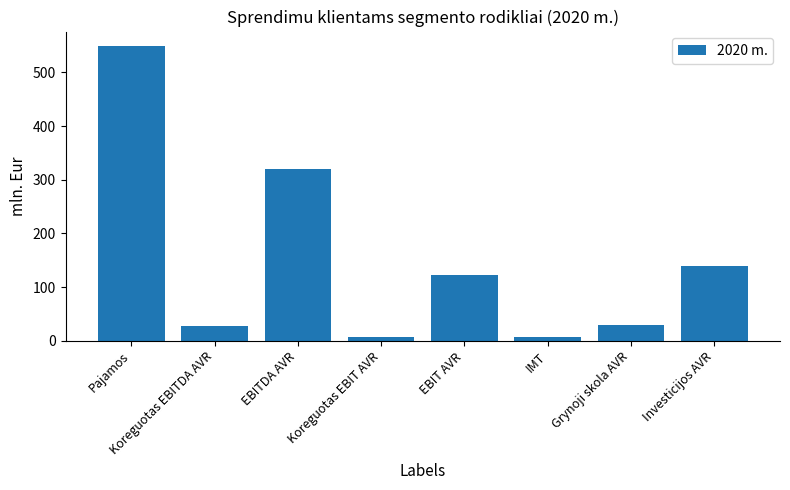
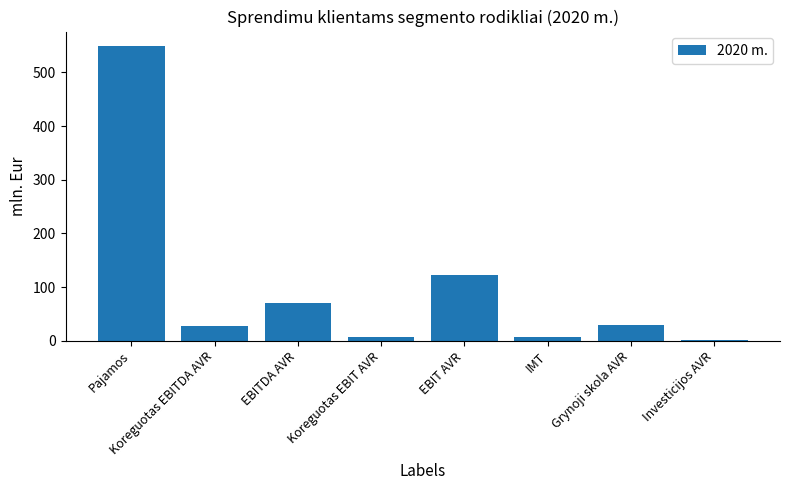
  {
    "Pajamos": 550,
    "Koreguotas EBITDA AVR": 30,
-   "EBITDA AVR": 320,
+   "EBITDA AVR": 70,
    "Koreguotas EBIT AVR": 10,
    "EBIT AVR": 120,
    "IMT": 10,
    "Grynoji skola AVR": 30,
-   "Investicijos AVR": 140
+   "Investicijos AVR": 0
  }
